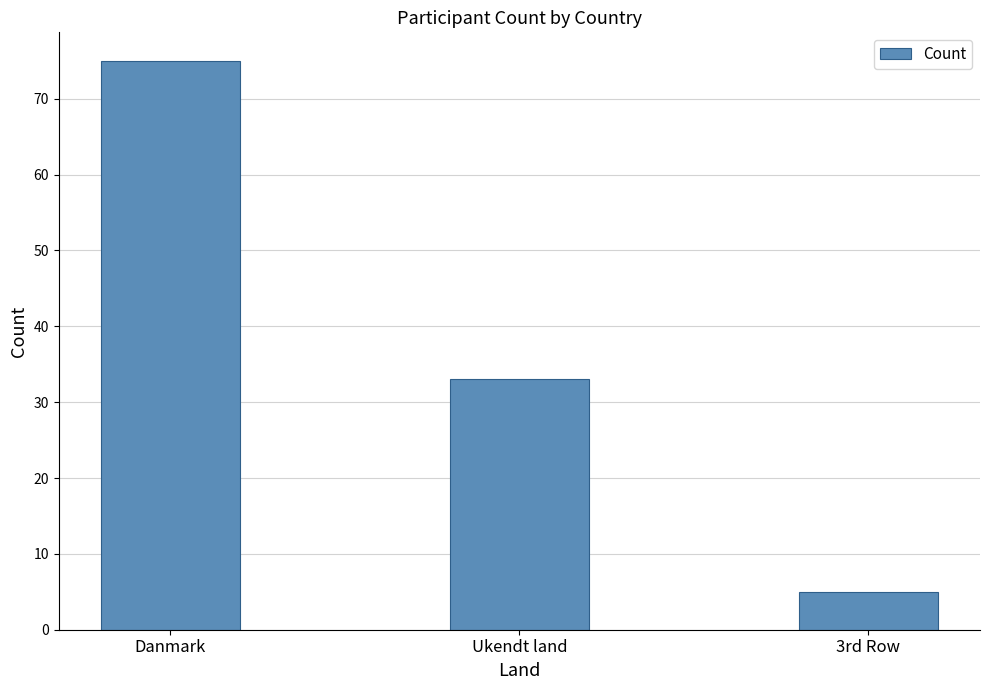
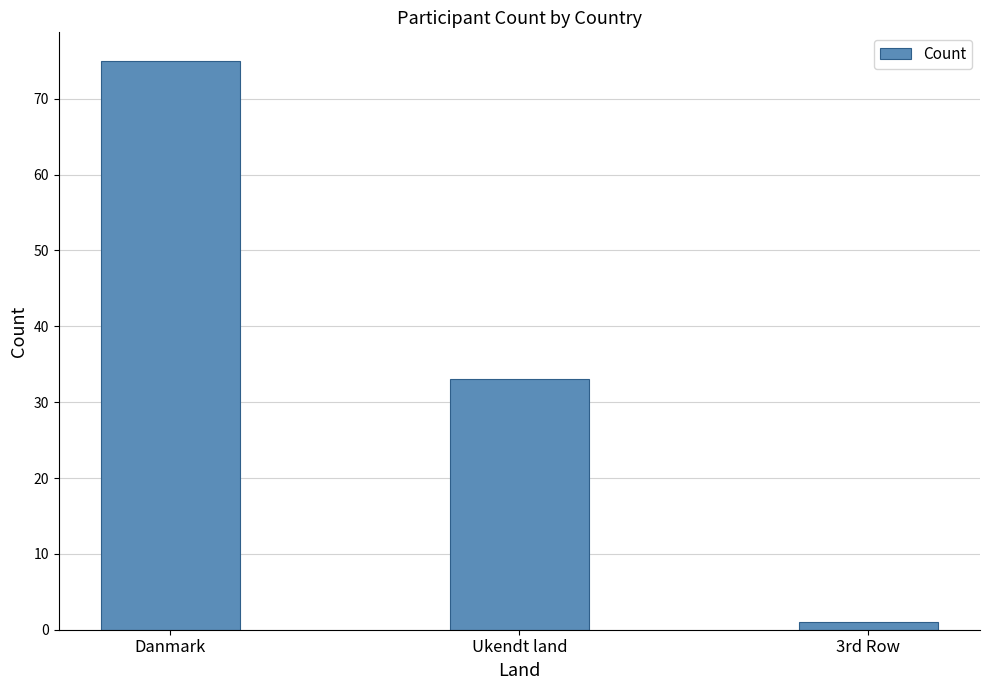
  {
    "Danmark": 75,
    "Ukendt land": 33,
-   "3rd Row": 5
+   "3rd Row": 1
  }
